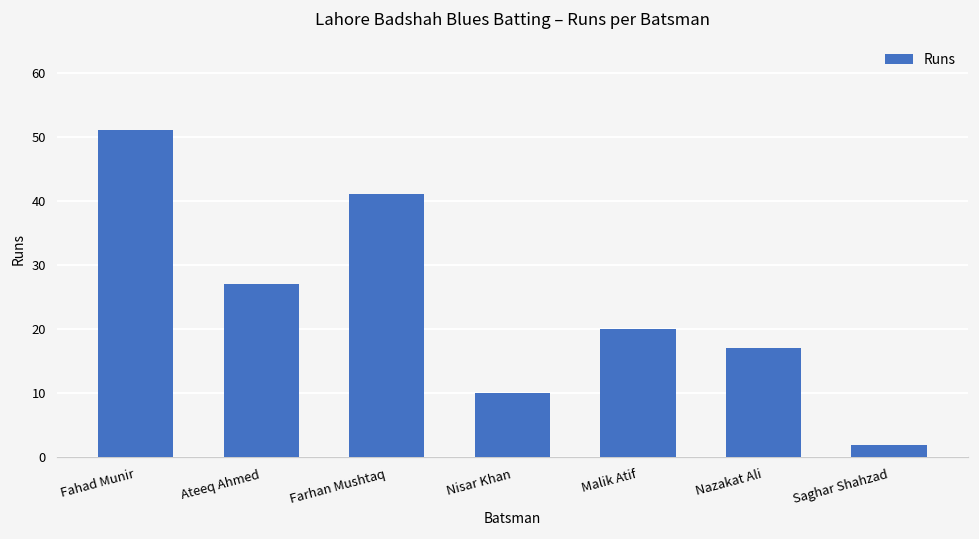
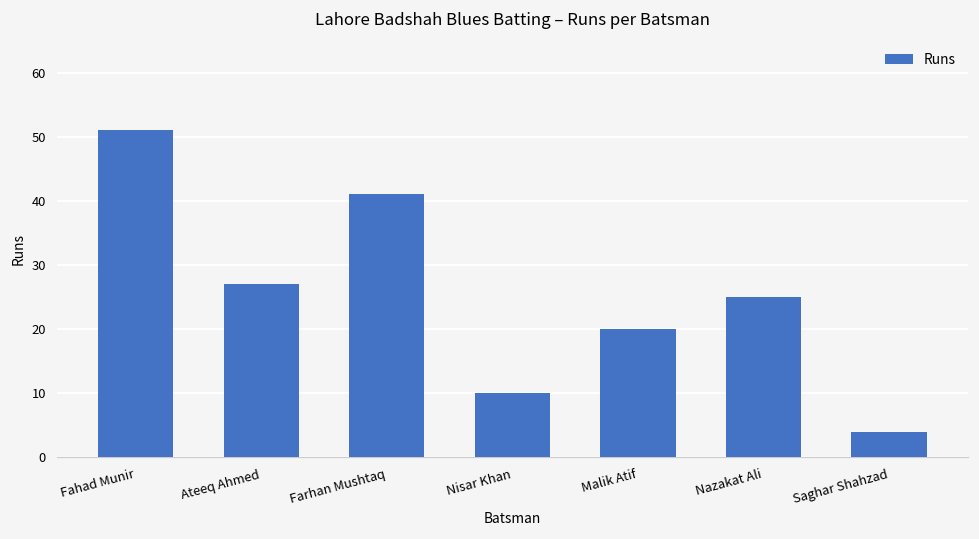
  {
    "Fahad Munir": 51,
    "Ateeq Ahmed": 27,
    "Farhan Mushtaq": 41,
    "Nisar Khan": 10,
    "Malik Atif": 20,
-   "Nazakat Ali": 17,
-   "Saghar Shahzad": 2
+   "Nazakat Ali": 25,
+   "Saghar Shahzad": 4
  }
